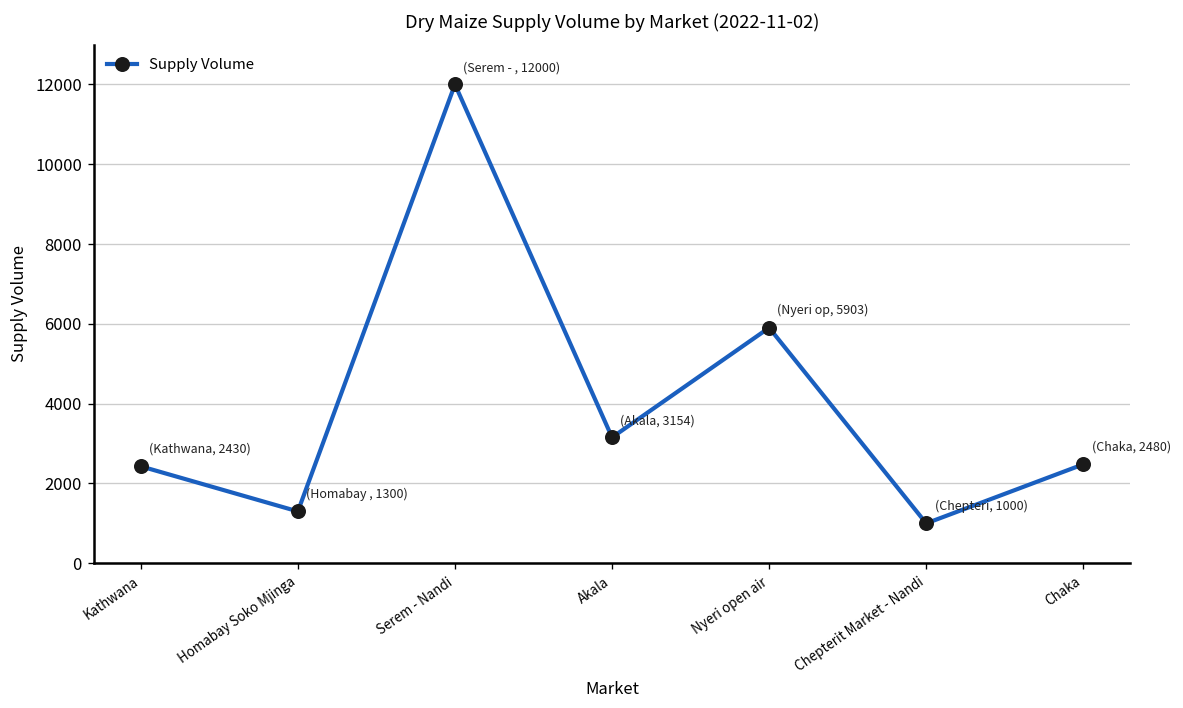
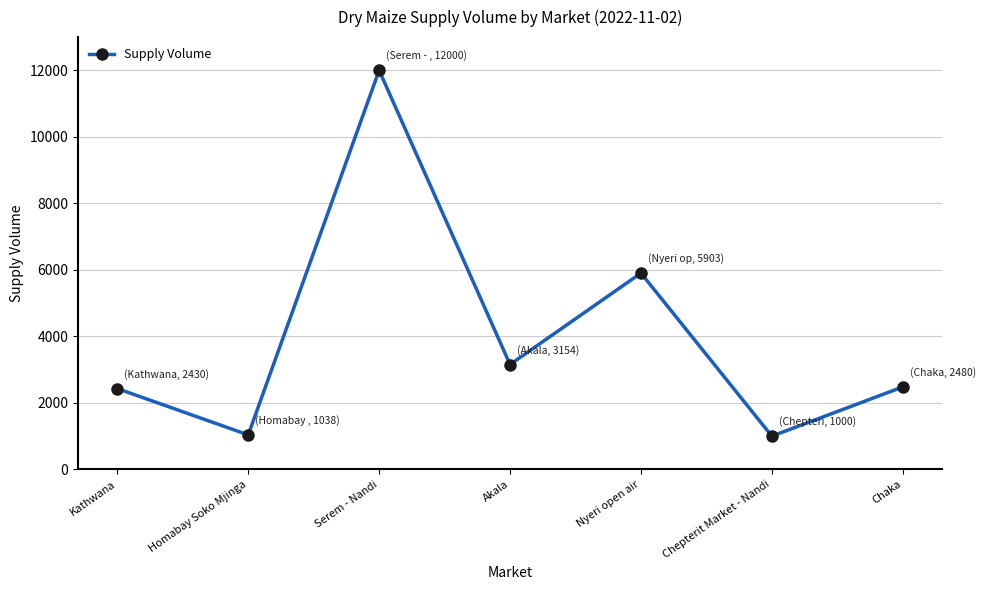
  {
    "Kathwana": 2430,
-   "Homabay Soko Mjinga": 1300,
+   "Homabay Soko Mjinga": 1038,
    "Serem - Nandi": 12000,
    "Akala": 3154,
    "Nyeri open air": 5903,
    "Chepterit Market - Nandi": 1000,
    "Chaka": 2480
  }
